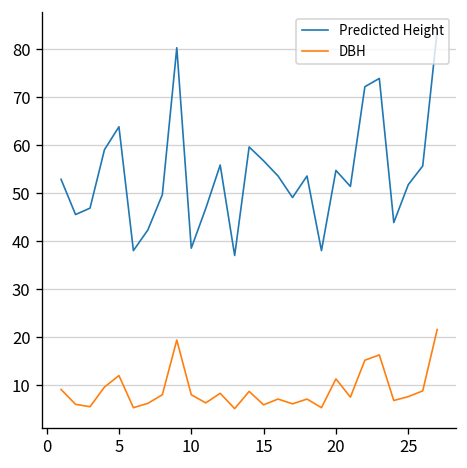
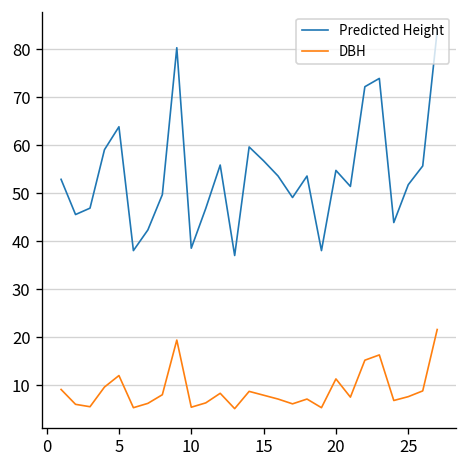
  {
    "Predicted Height": {
      "5": 64,
      "10": 39,
      "15": 57,
      "20": 55,
      "25": 52
    },
    "DBH": {
      "5": 12,
-     "10": 8,
-     "15": 6,
+     "10": 5,
+     "15": 8,
      "20": 11,
      "25": 8
    }
  }
